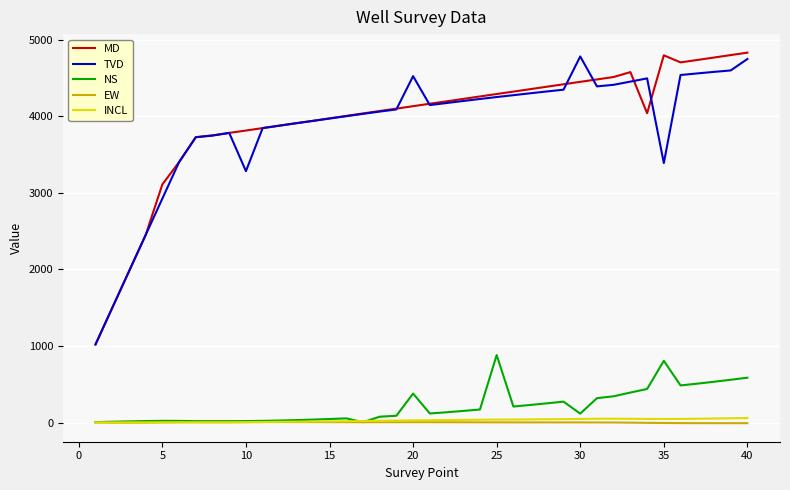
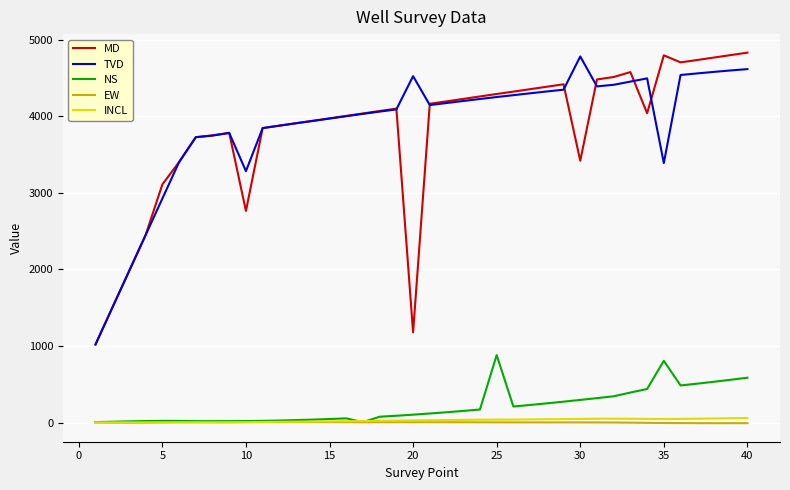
  {
    "MD": {
      "5": 3100,
-     "10": 3800,
-     "20": 4100,
+     "10": 2800,
+     "20": 1200,
      "25": 4300,
-     "30": 4400,
+     "30": 3400,
      "35": 4800,
      "40": 4800
    },
    "TVD": {
      "5": 2900,
      "10": 3300,
      "20": 4500,
      "25": 4200,
      "30": 4800,
      "35": 3400,
-     "40": 4700
+     "40": 4600
    },
    "NS": {
-     "20": 400,
+     "20": 100,
      "25": 900,
-     "30": 100,
+     "30": 300,
      "35": 800,
      "40": 600
    }
  }
